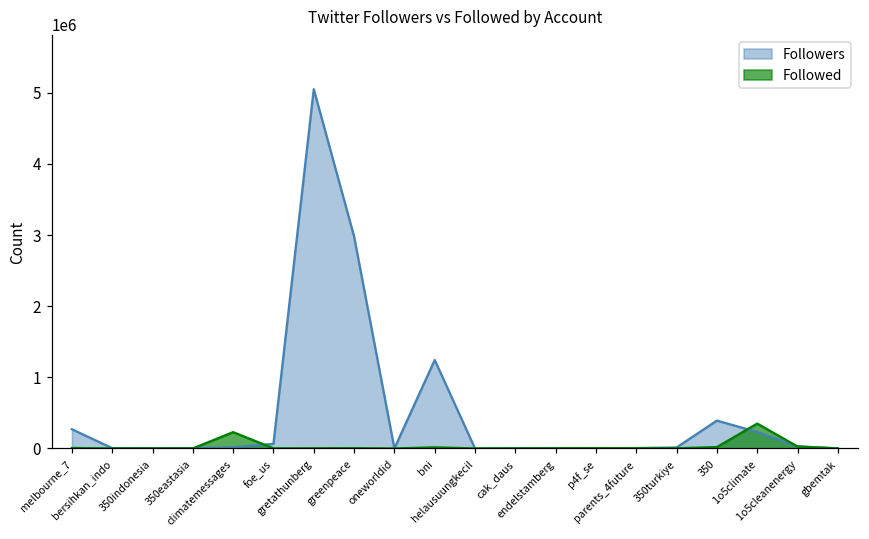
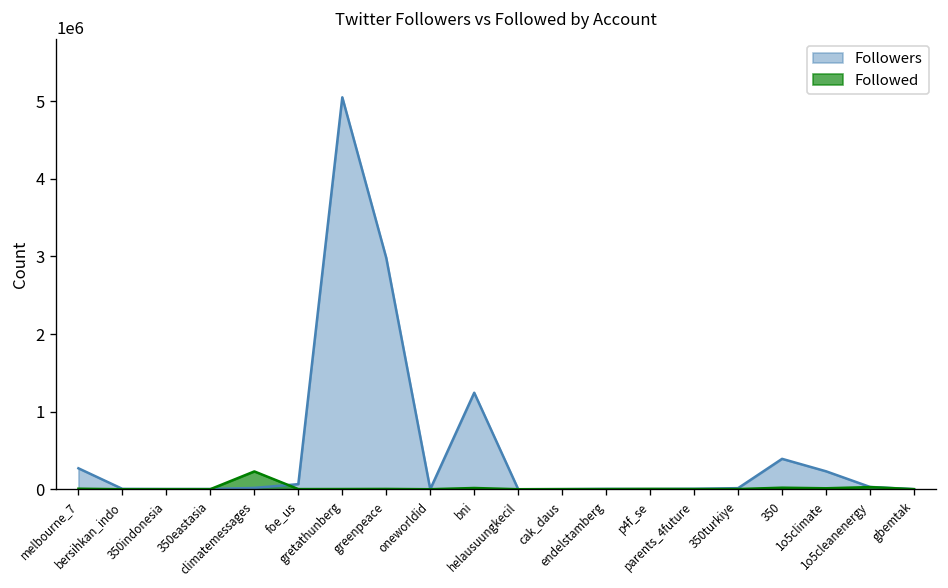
  {
    "Followers": {
      "melbourne_7": 300000,
      "climatemessages": 0,
      "foe_us": 100000,
      "gretathunberg": 5000000,
      "greenpeace": 3000000,
      "bni": 1200000,
      "350": 400000,
      "1o5climate": 200000
    },
    "Followed": {
      "melbourne_7": 0,
      "climatemessages": 200000,
      "foe_us": 0,
      "gretathunberg": 0,
      "greenpeace": 0,
      "bni": 0,
      "350": 0,
-     "1o5climate": 300000
+     "1o5climate": 0
    }
  }
